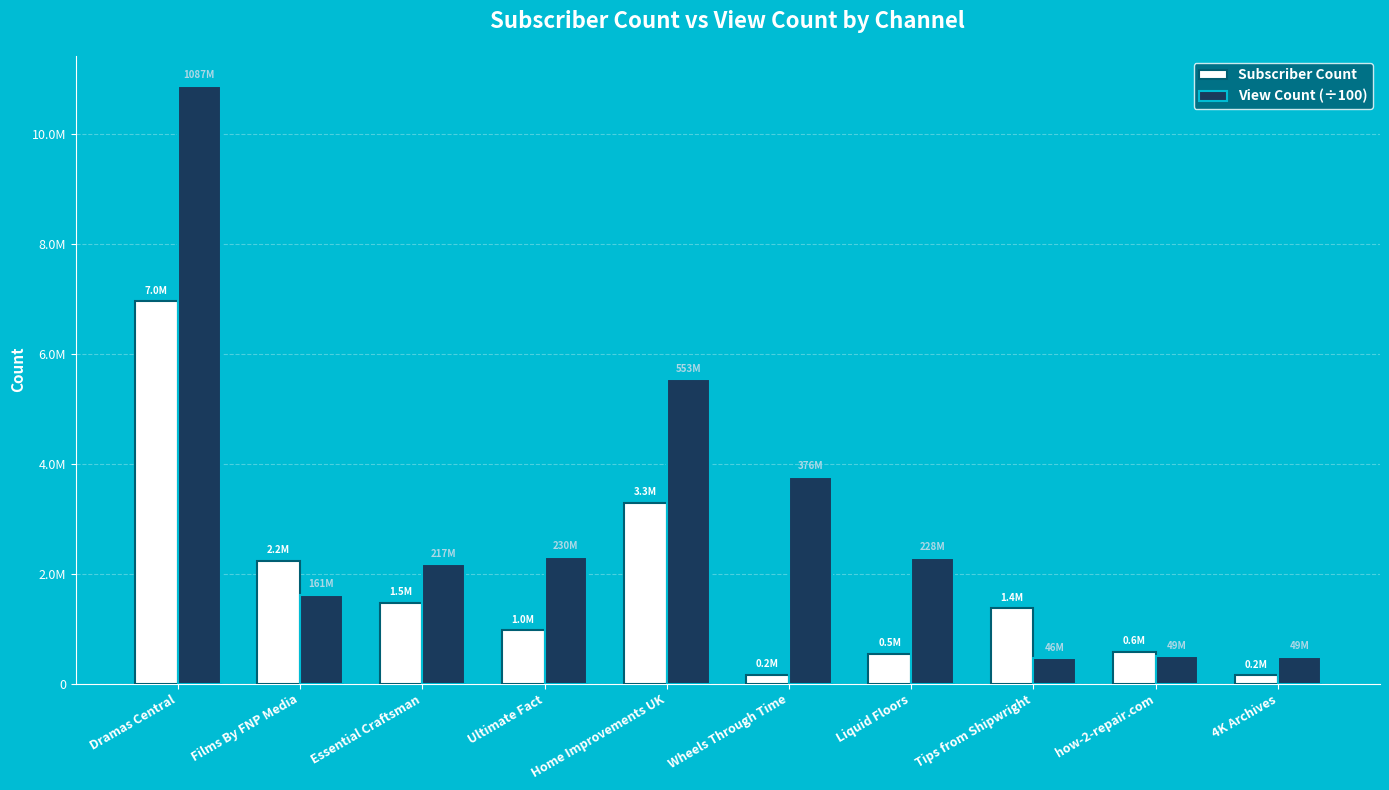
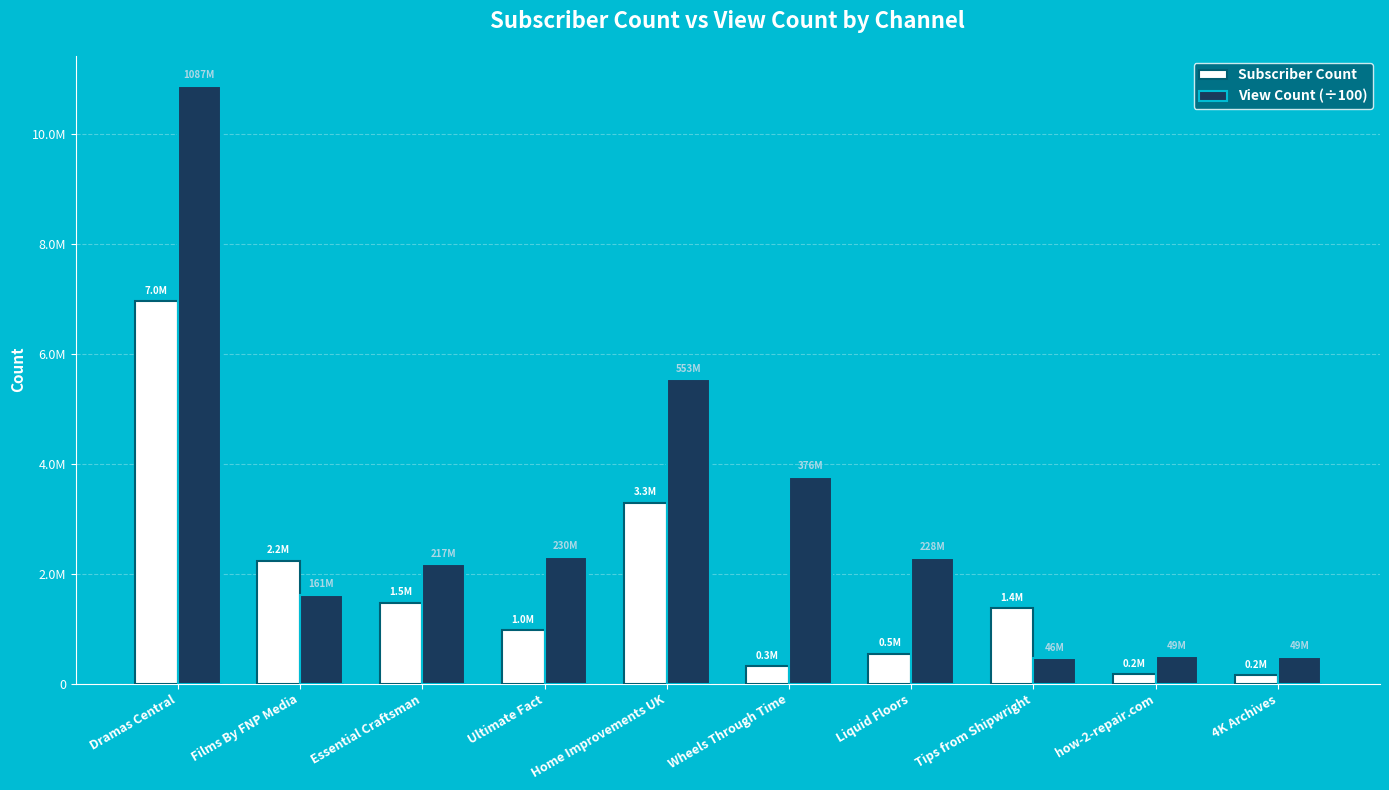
  {
    "Subscriber Count": {
      "Dramas Central": "7.0M",
      "Films By FNP Media": "2.2M",
      "Essential Craftsman": "1.5M",
      "Ultimate Fact": "1.0M",
      "Home Improvements UK": "3.3M",
-     "Wheels Through Time": "0.2M",
+     "Wheels Through Time": "0.3M",
      "Liquid Floors": "0.5M",
      "Tips from Shipwright": "1.4M",
-     "how-2-repair.com": "0.6M",
+     "how-2-repair.com": "0.2M",
      "4K Archives": "0.2M"
    }
  }
